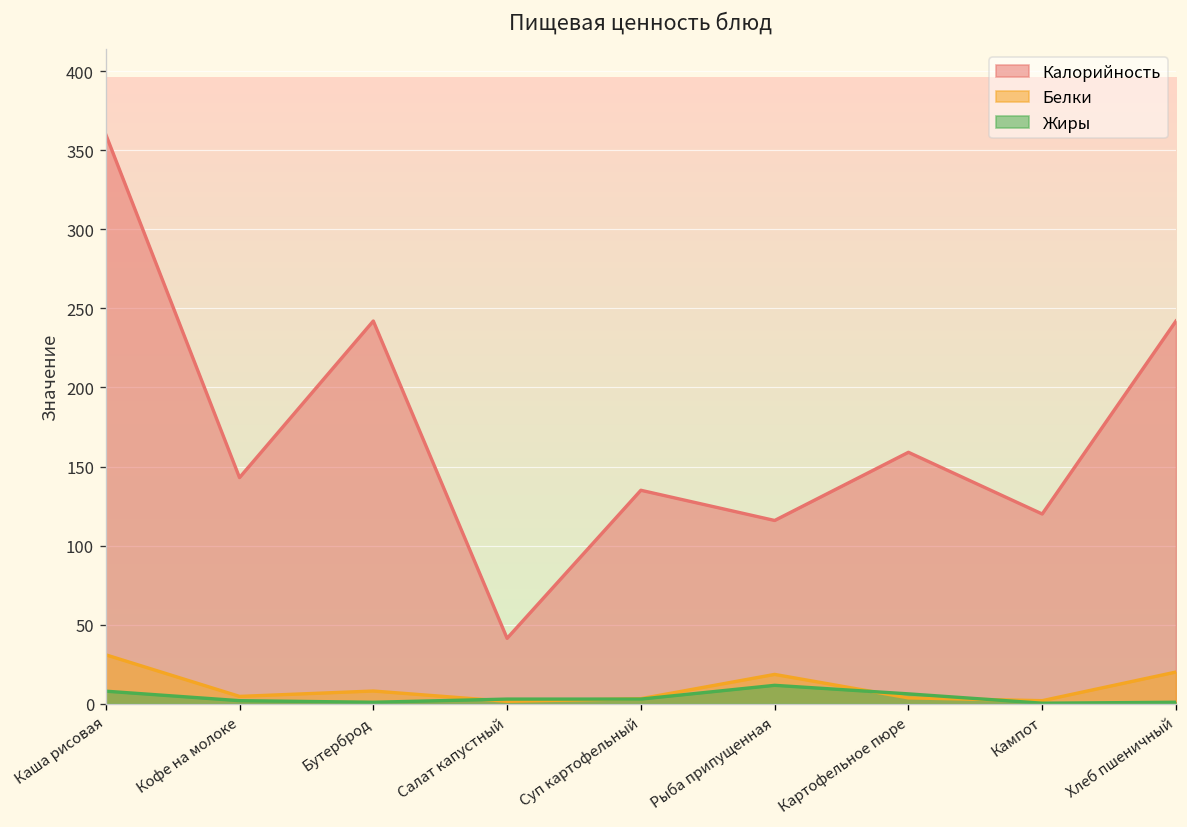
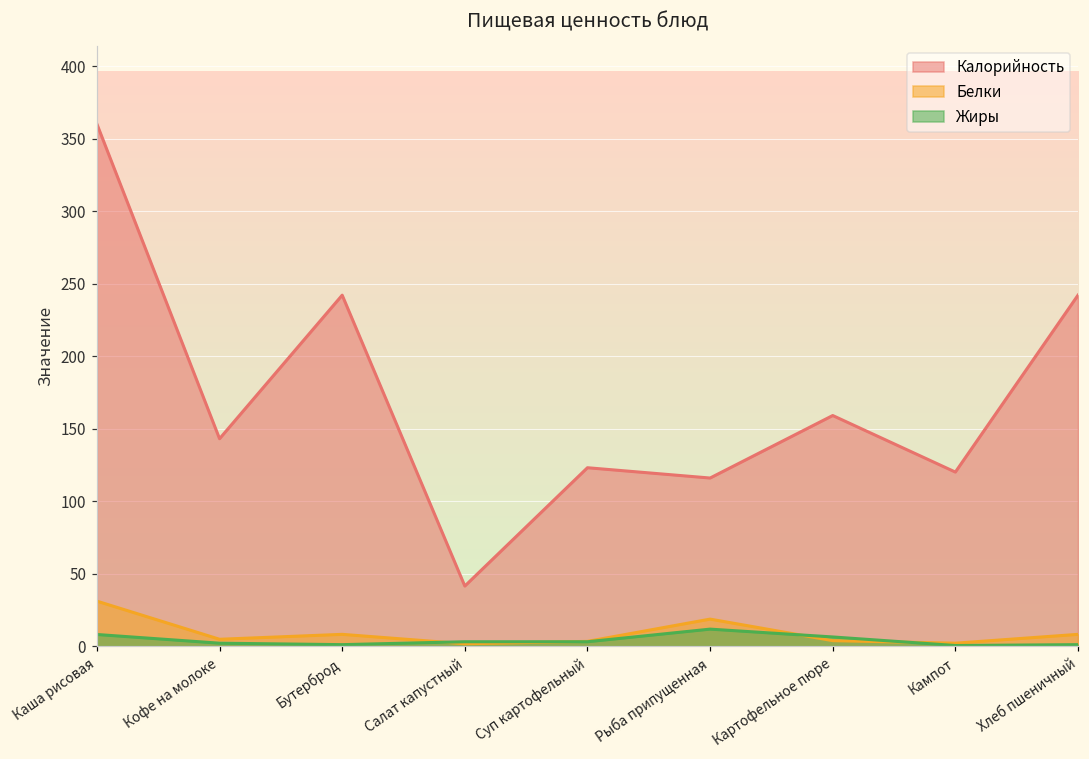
  {
    "Калорийность": {
      "Каша рисовая": 360,
      "Кофе на молоке": 143,
      "Бутерброд": 242,
      "Салат капустный": 41,
-     "Суп картофельный": 135,
+     "Суп картофельный": 123,
      "Рыба припущенная": 116,
      "Картофельное пюре": 159,
      "Кампот": 120,
      "Хлеб пшеничный": 242
    },
    "Белки": {
      "Каша рисовая": 31,
      "Кофе на молоке": 5,
      "Бутерброд": 8,
      "Рыба припущенная": 19,
      "Картофельное пюре": 4,
-     "Хлеб пшеничный": 20
+     "Хлеб пшеничный": 8
    },
    "Жиры": {
      "Каша рисовая": 8,
      "Кофе на молоке": 2,
      "Бутерброд": 1,
      "Рыба припущенная": 12,
      "Картофельное пюре": 6,
      "Хлеб пшеничный": 1
    }
  }
